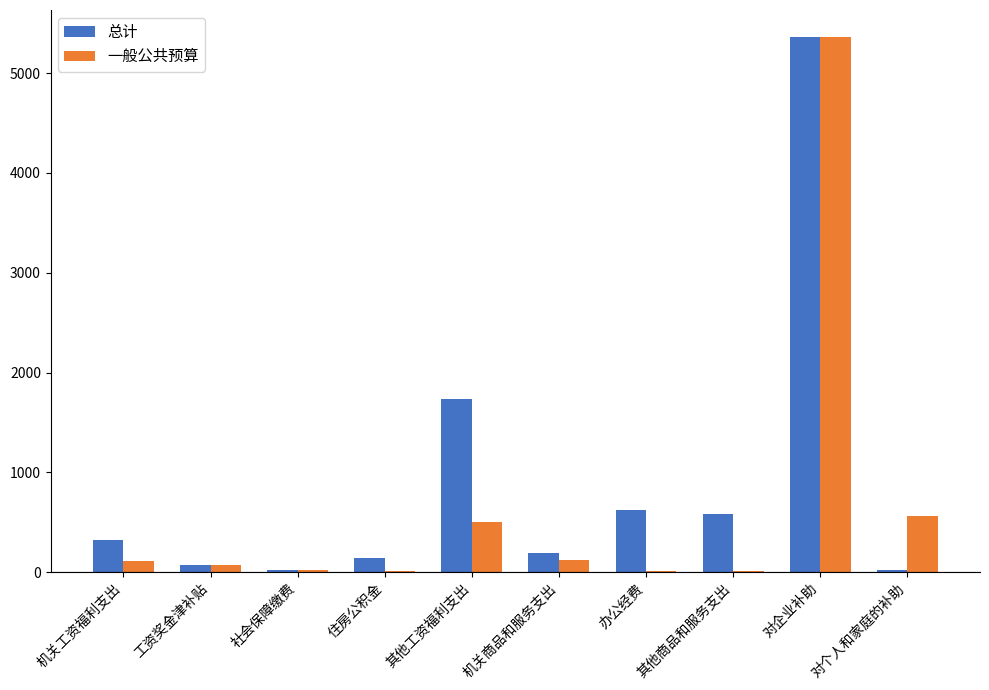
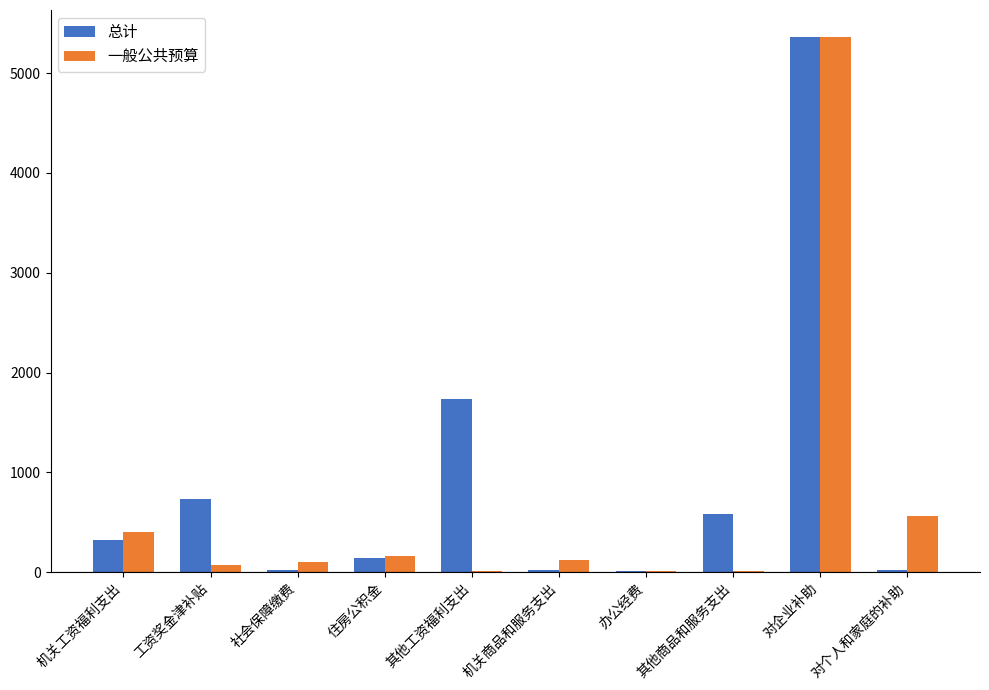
  {
    "总计": {
      "机关工资福利支出": 300,
-     "工资奖金津补贴": 100,
+     "工资奖金津补贴": 700,
      "住房公积金": 100,
      "其他工资福利支出": 1700,
-     "机关商品和服务支出": 200,
-     "办公经费": 600,
+     "机关商品和服务支出": 0,
+     "办公经费": 0,
      "其他商品和服务支出": 600,
      "对企业补助": 5400
    },
    "一般公共预算": {
-     "机关工资福利支出": 100,
+     "机关工资福利支出": 400,
      "工资奖金津补贴": 100,
-     "社会保障缴费": 0,
-     "住房公积金": 0,
-     "其他工资福利支出": 500,
+     "社会保障缴费": 100,
+     "住房公积金": 200,
+     "其他工资福利支出": 0,
      "机关商品和服务支出": 100,
      "对企业补助": 5400,
      "对个人和家庭的补助": 600
    }
  }
